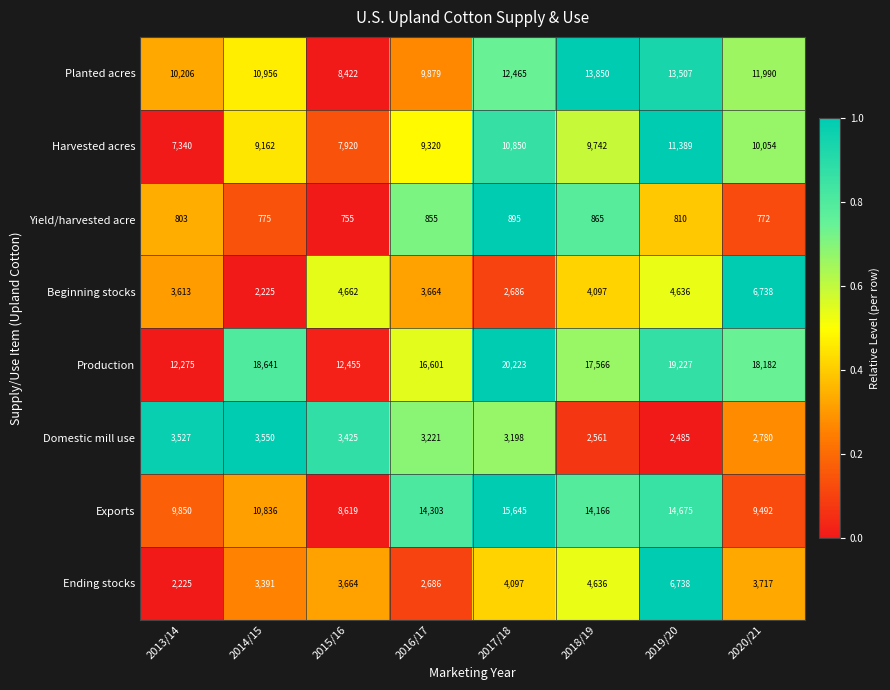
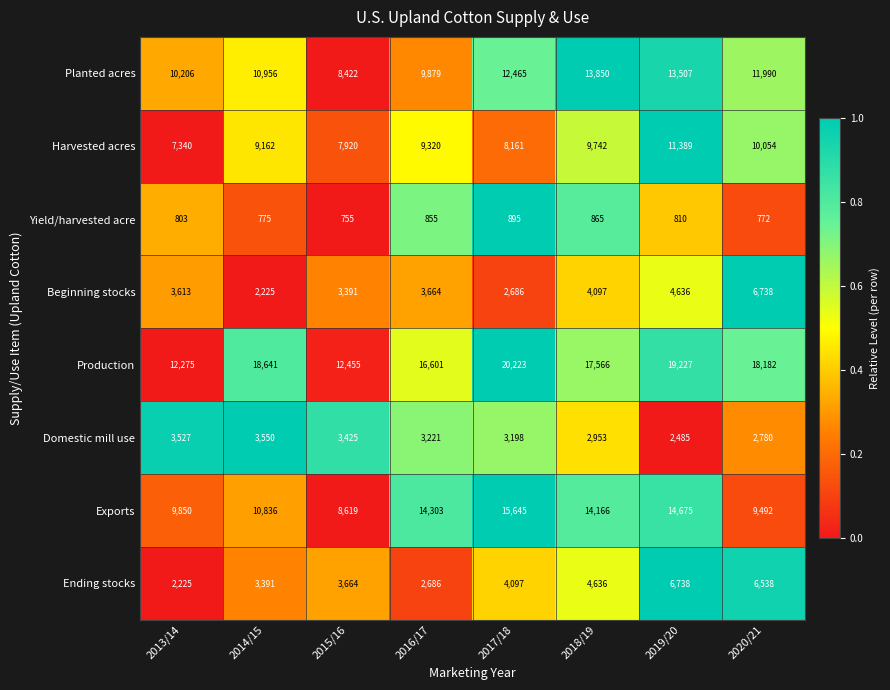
  {
    "Planted acres": {
      "2013/14": "10,206",
      "2014/15": "10,956",
      "2015/16": "8,422",
      "2016/17": "9,879",
      "2017/18": "12,465",
      "2018/19": "13,850",
      "2019/20": "13,507",
      "2020/21": "11,990"
    },
    "Harvested acres": {
      "2013/14": "7,340",
      "2014/15": "9,162",
      "2015/16": "7,920",
      "2016/17": "9,320",
-     "2017/18": "10,850",
+     "2017/18": "8,161",
      "2018/19": "9,742",
      "2019/20": "11,389",
      "2020/21": "10,054"
    },
    "Yield/harvested acre": {
      "2013/14": "803",
      "2014/15": "775",
      "2015/16": "755",
      "2016/17": "855",
      "2017/18": "895",
      "2018/19": "865",
      "2019/20": "810",
      "2020/21": "772"
    },
    "Beginning stocks": {
      "2013/14": "3,613",
      "2014/15": "2,225",
-     "2015/16": "4,662",
+     "2015/16": "3,391",
      "2016/17": "3,664",
      "2017/18": "2,686",
      "2018/19": "4,097",
      "2019/20": "4,636",
      "2020/21": "6,738"
    },
    "Production": {
      "2013/14": "12,275",
      "2014/15": "18,641",
      "2015/16": "12,455",
      "2016/17": "16,601",
      "2017/18": "20,223",
      "2018/19": "17,566",
      "2019/20": "19,227",
      "2020/21": "18,182"
    },
    "Domestic mill use": {
      "2013/14": "3,527",
      "2014/15": "3,550",
      "2015/16": "3,425",
      "2016/17": "3,221",
      "2017/18": "3,198",
-     "2018/19": "2,561",
+     "2018/19": "2,953",
      "2019/20": "2,485",
      "2020/21": "2,780"
    },
    "Exports": {
      "2013/14": "9,850",
      "2014/15": "10,836",
      "2015/16": "8,619",
      "2016/17": "14,303",
      "2017/18": "15,645",
      "2018/19": "14,166",
      "2019/20": "14,675",
      "2020/21": "9,492"
    },
    "Ending stocks": {
      "2013/14": "2,225",
      "2014/15": "3,391",
      "2015/16": "3,664",
      "2016/17": "2,686",
      "2017/18": "4,097",
      "2018/19": "4,636",
      "2019/20": "6,738",
-     "2020/21": "3,717"
+     "2020/21": "6,538"
    }
  }
